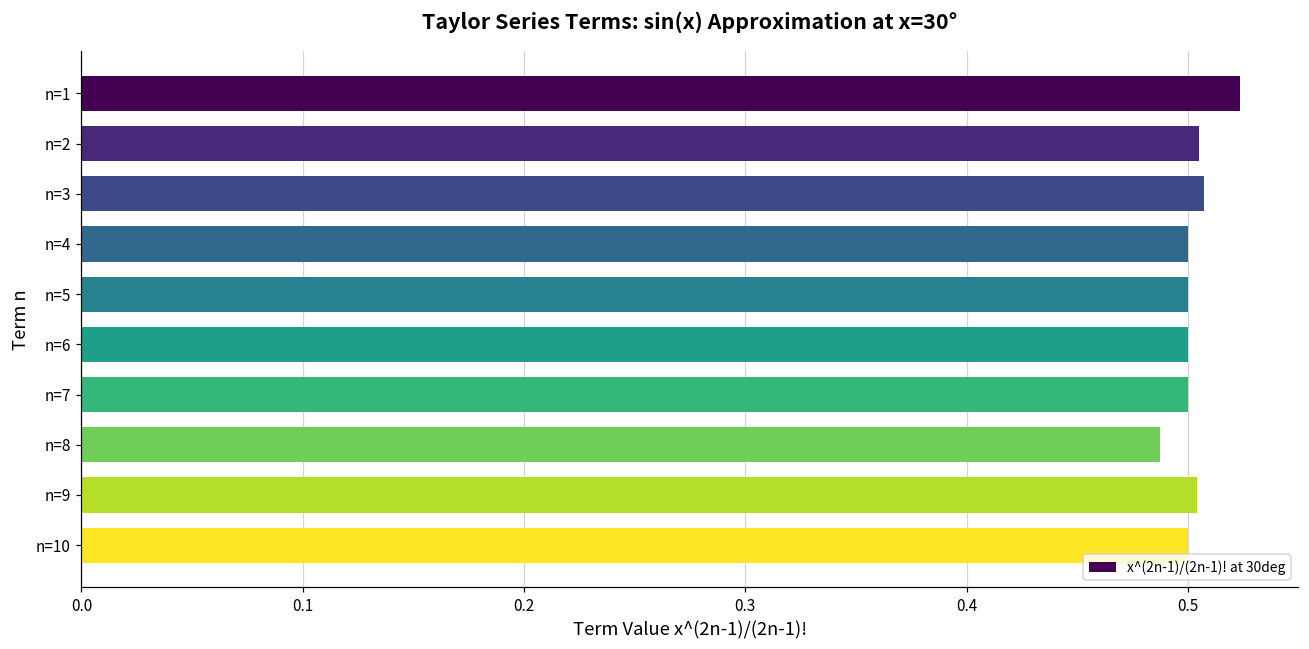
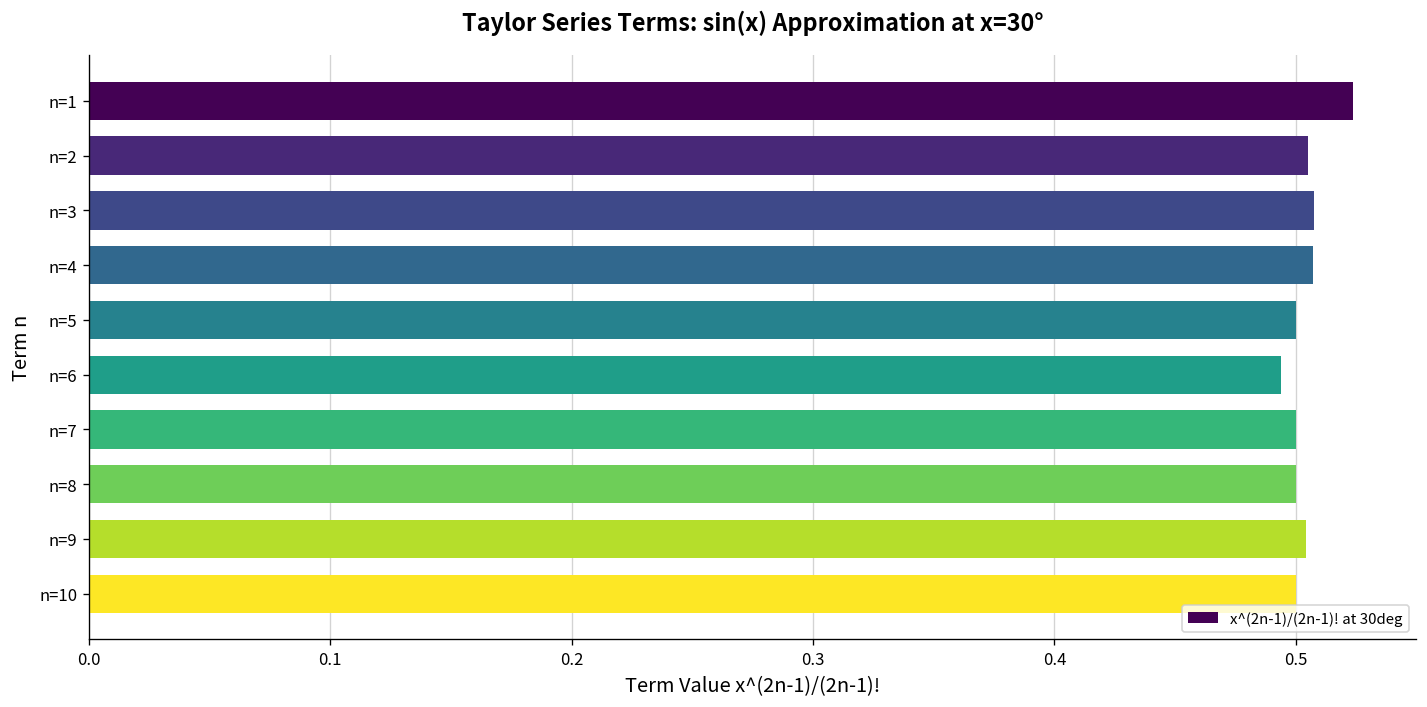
  {
    "n=1": 0.524,
    "n=2": 0.505,
    "n=3": 0.507,
-   "n=4": 0.500,
+   "n=4": 0.507,
    "n=5": 0.500,
-   "n=6": 0.500,
+   "n=6": 0.494,
    "n=7": 0.500,
-   "n=8": 0.487,
+   "n=8": 0.500,
    "n=9": 0.504,
    "n=10": 0.500
  }
